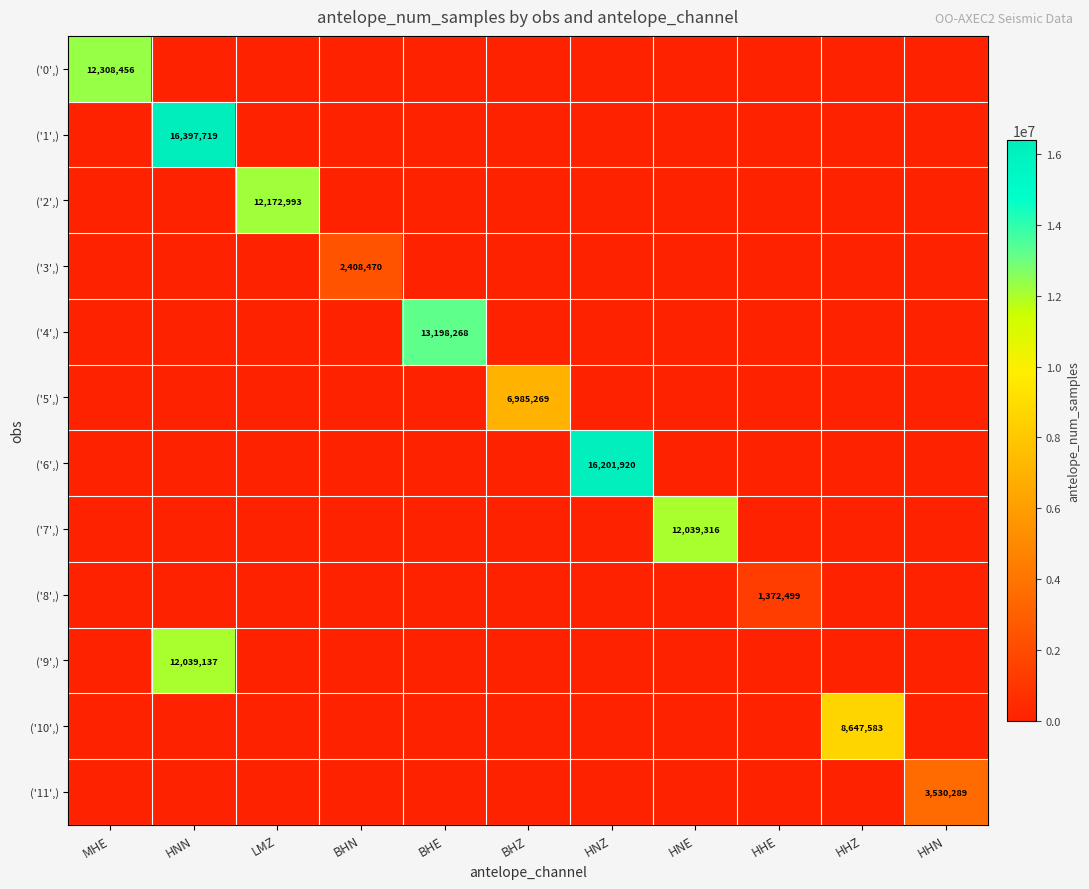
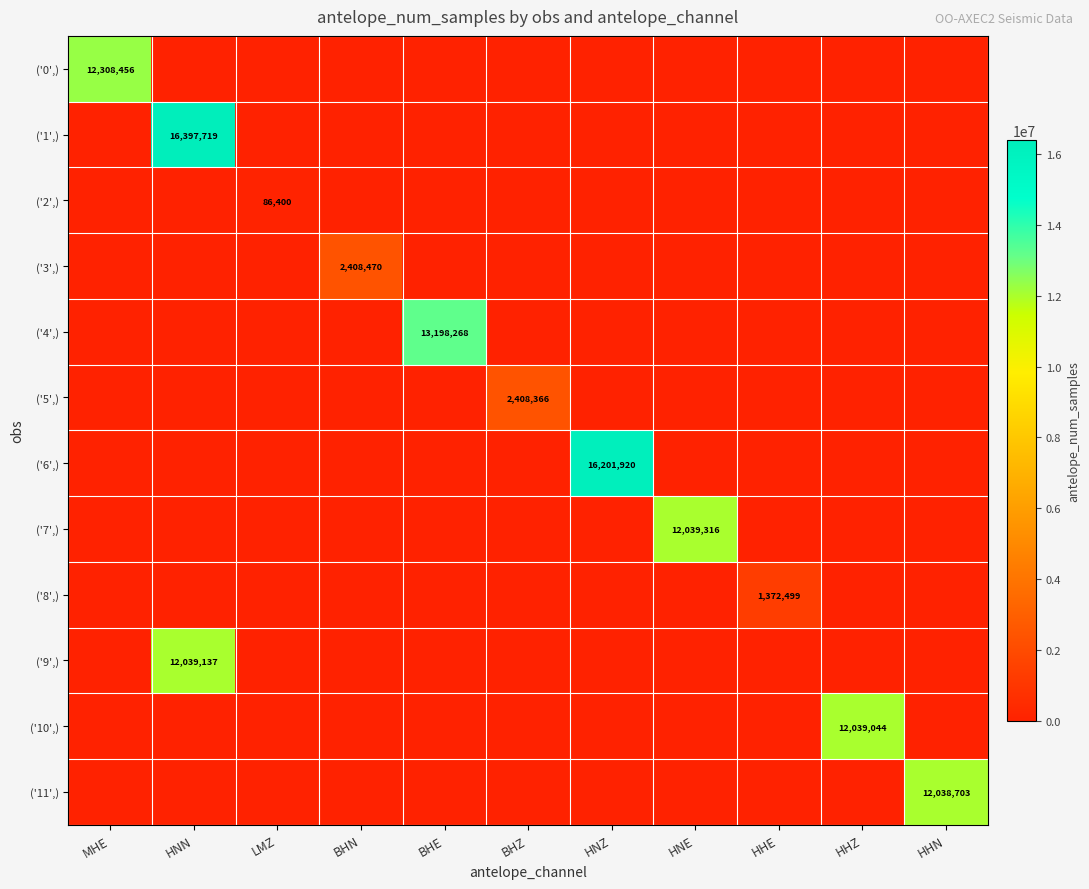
  {
    "('0',)": {
      "MHE": "12,308,456"
    },
    "('1',)": {
      "HNN": "16,397,719"
    },
    "('2',)": {
-     "LMZ": "12,172,993"
+     "LMZ": "86,400"
    },
    "('3',)": {
      "BHN": "2,408,470"
    },
    "('4',)": {
      "BHE": "13,198,268"
    },
    "('5',)": {
-     "BHZ": "6,985,269"
+     "BHZ": "2,408,366"
    },
    "('6',)": {
      "HNZ": "16,201,920"
    },
    "('7',)": {
      "HNE": "12,039,316"
    },
    "('8',)": {
      "HHE": "1,372,499"
    },
    "('9',)": {
      "HNN": "12,039,137"
    },
    "('10',)": {
-     "HHZ": "8,647,583"
+     "HHZ": "12,039,044"
    },
    "('11',)": {
-     "HHN": "3,530,289"
+     "HHN": "12,038,703"
    }
  }
